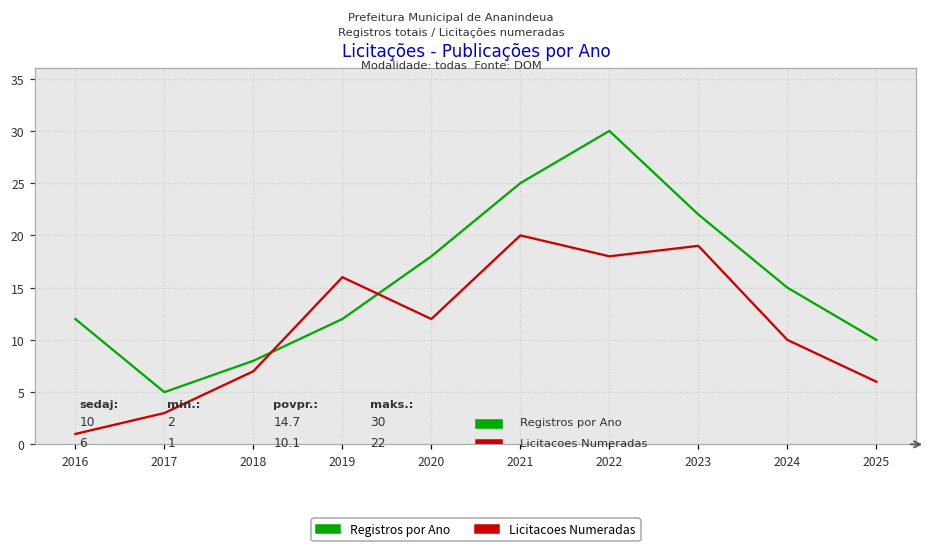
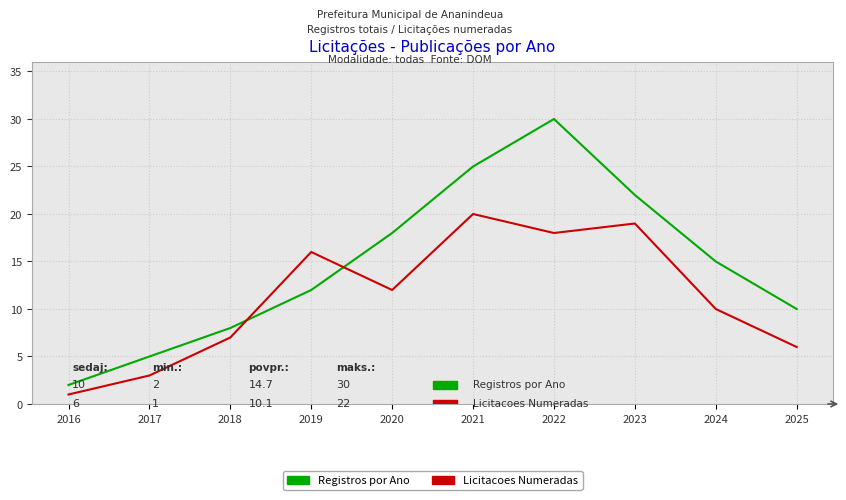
  {
    "Registros por Ano": {
-     "2016": 12,
+     "2016": 2,
      "2017": 5,
      "2018": 8,
      "2019": 12,
      "2020": 18,
      "2021": 25,
      "2022": 30,
      "2023": 22,
      "2024": 15,
      "2025": 10
    },
    "Licitacoes Numeradas": {
      "2016": 1,
      "2017": 3,
      "2018": 7,
      "2019": 16,
      "2020": 12,
      "2021": 20,
      "2022": 18,
      "2023": 19,
      "2024": 10,
      "2025": 6
    }
  }
